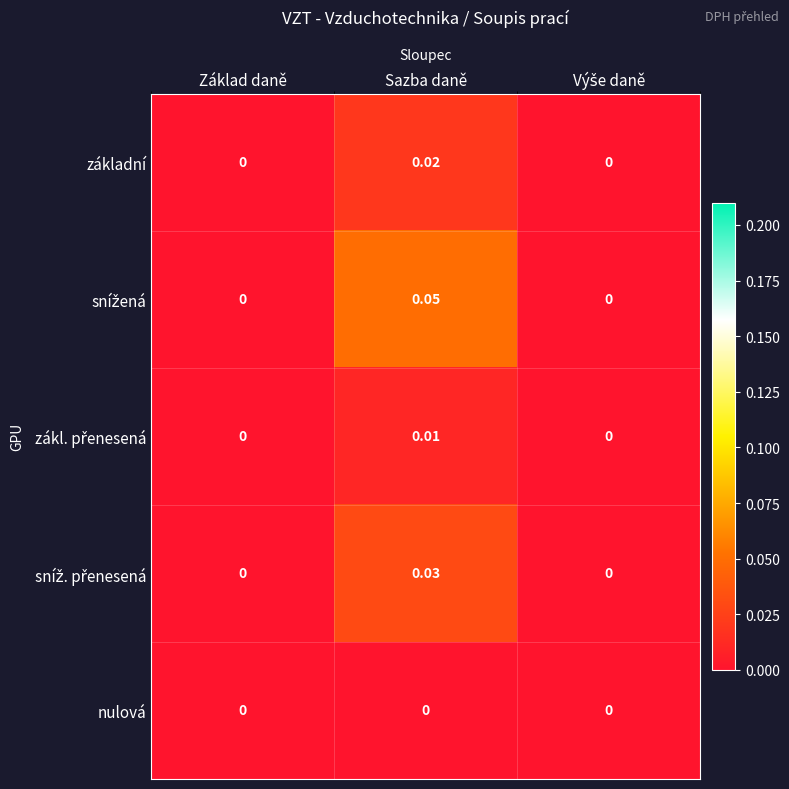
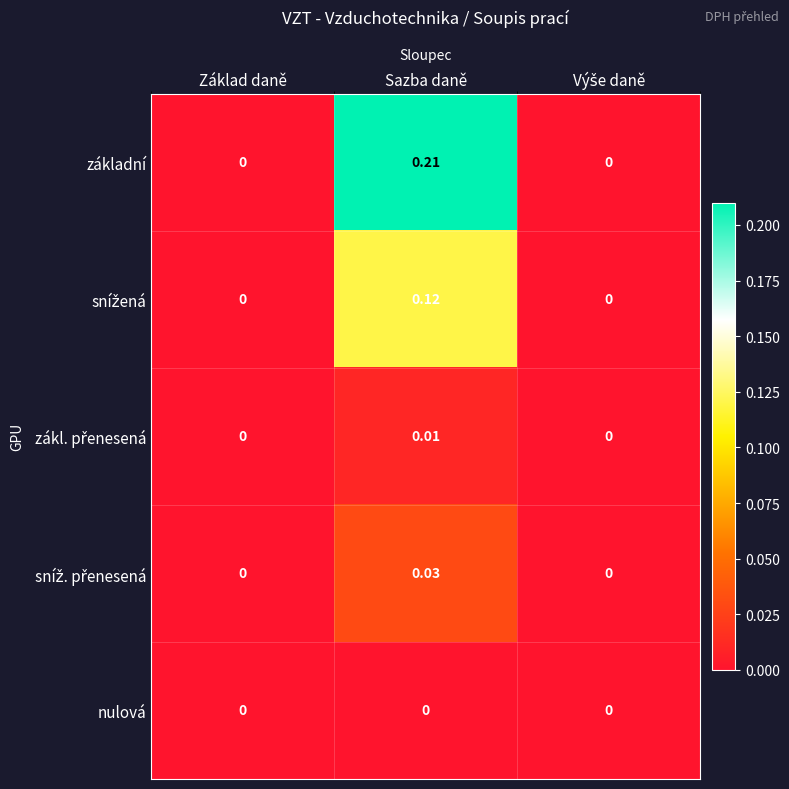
  {
    "základní": {
      "Základ daně": 0,
-     "Sazba daně": 0.02,
+     "Sazba daně": 0.21,
      "Výše daně": 0
    },
    "snížená": {
      "Základ daně": 0,
-     "Sazba daně": 0.05,
+     "Sazba daně": 0.12,
      "Výše daně": 0
    },
    "zákl. přenesená": {
      "Základ daně": 0,
      "Sazba daně": 0.01,
      "Výše daně": 0
    },
    "sníž. přenesená": {
      "Základ daně": 0,
      "Sazba daně": 0.03,
      "Výše daně": 0
    },
    "nulová": {
      "Základ daně": 0,
      "Sazba daně": 0,
      "Výše daně": 0
    }
  }
